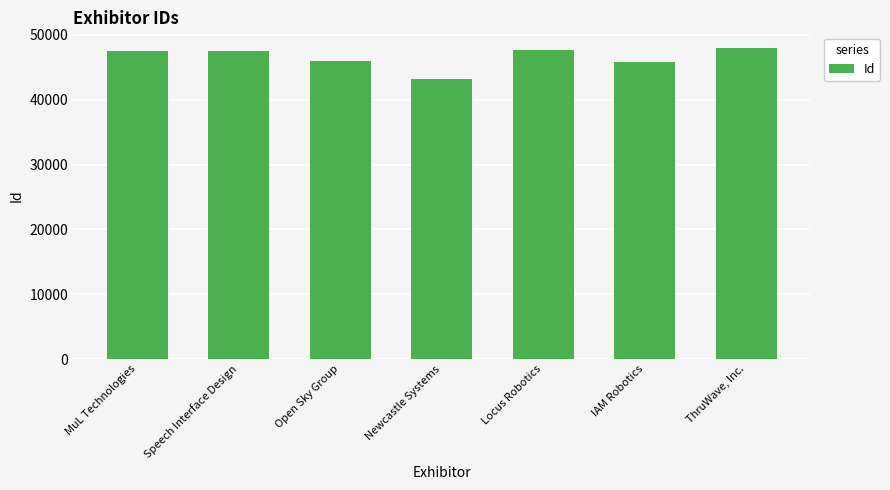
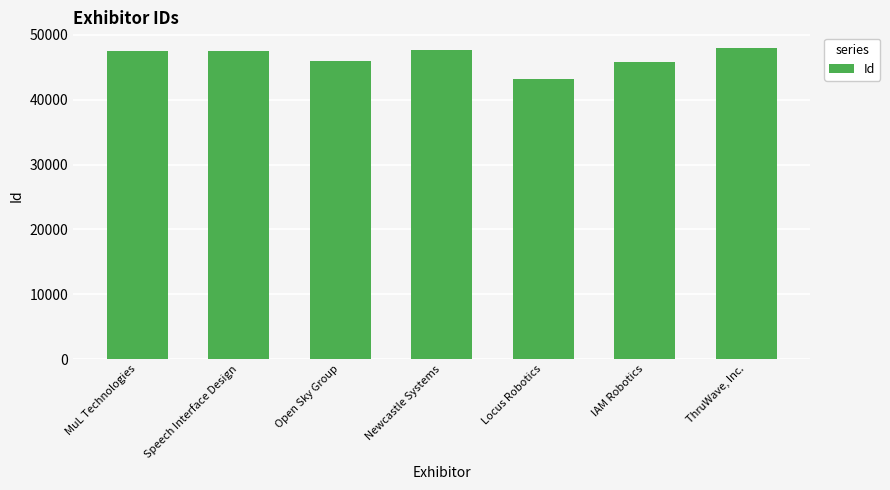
  {
    "MuL Technologies": 47000,
    "Speech Interface Design": 48000,
    "Open Sky Group": 46000,
-   "Newcastle Systems": 43000,
-   "Locus Robotics": 48000,
+   "Newcastle Systems": 48000,
+   "Locus Robotics": 43000,
    "IAM Robotics": 46000,
    "ThruWave, Inc.": 48000
  }
